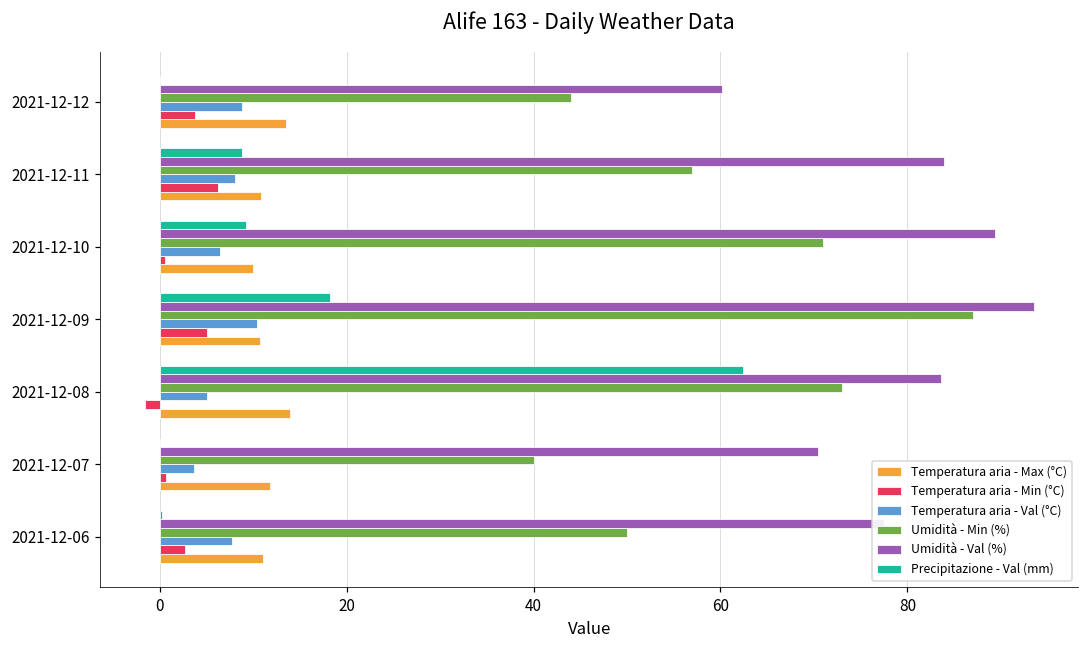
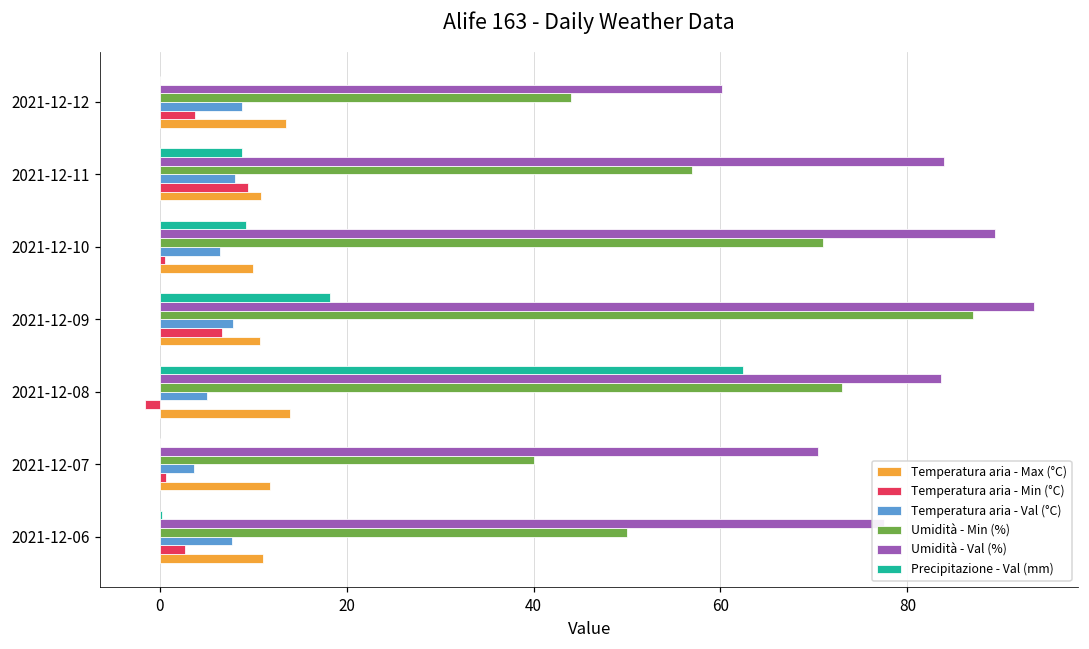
  {
    "Temperatura aria - Max (°C)": {
      "2021-12-12": 14,
      "2021-12-11": 11,
      "2021-12-10": 10,
      "2021-12-09": 11,
      "2021-12-08": 14,
      "2021-12-07": 12,
      "2021-12-06": 11
    },
    "Temperatura aria - Min (°C)": {
      "2021-12-12": 4,
-     "2021-12-11": 6,
+     "2021-12-11": 9,
      "2021-12-10": 1,
-     "2021-12-09": 5,
+     "2021-12-09": 7,
      "2021-12-08": -2,
      "2021-12-07": 1,
      "2021-12-06": 3
    },
    "Temperatura aria - Val (°C)": {
      "2021-12-12": 9,
      "2021-12-11": 8,
      "2021-12-10": 7,
-     "2021-12-09": 10,
+     "2021-12-09": 8,
      "2021-12-08": 5,
      "2021-12-07": 4,
      "2021-12-06": 8
    },
    "Umidità - Min (%)": {
      "2021-12-12": 44,
      "2021-12-11": 57,
      "2021-12-10": 71,
      "2021-12-09": 87,
      "2021-12-08": 73,
      "2021-12-07": 40,
      "2021-12-06": 50
    },
    "Umidità - Val (%)": {
      "2021-12-12": 60,
      "2021-12-11": 84,
      "2021-12-10": 89,
      "2021-12-09": 94,
      "2021-12-08": 84,
      "2021-12-07": 70
    },
    "Precipitazione - Val (mm)": {
      "2021-12-12": 0,
      "2021-12-11": 9,
      "2021-12-10": 9,
      "2021-12-09": 18,
      "2021-12-08": 62,
      "2021-12-07": 0
    }
  }
